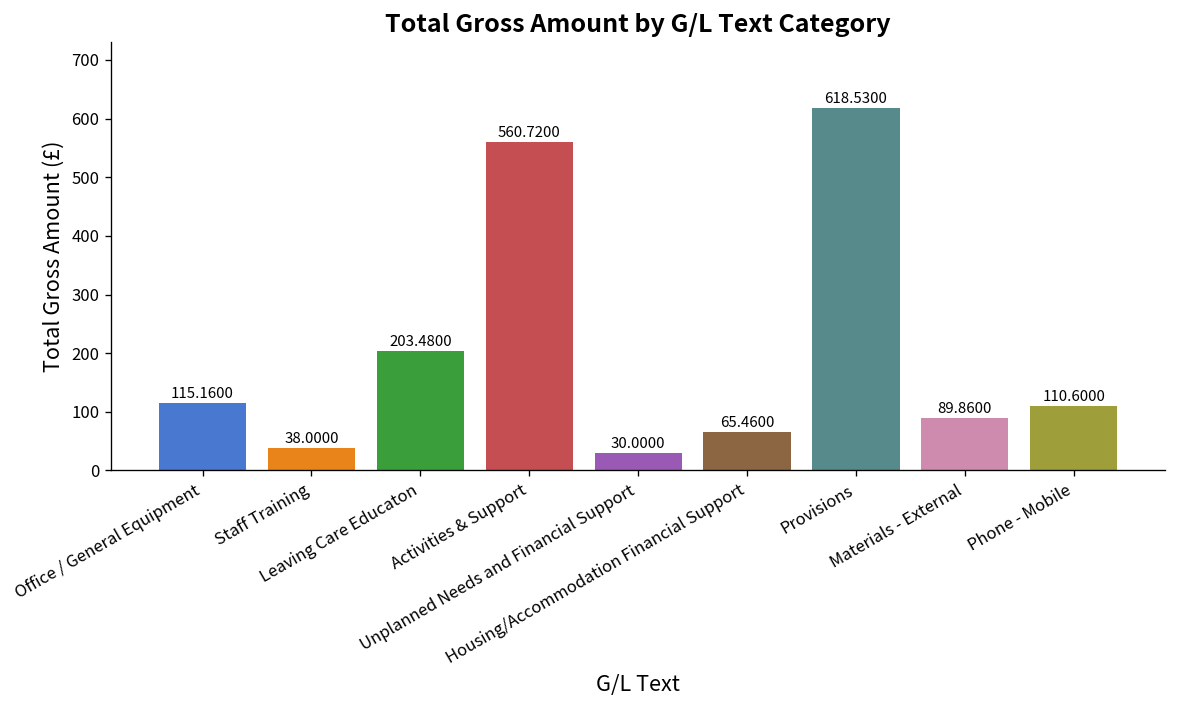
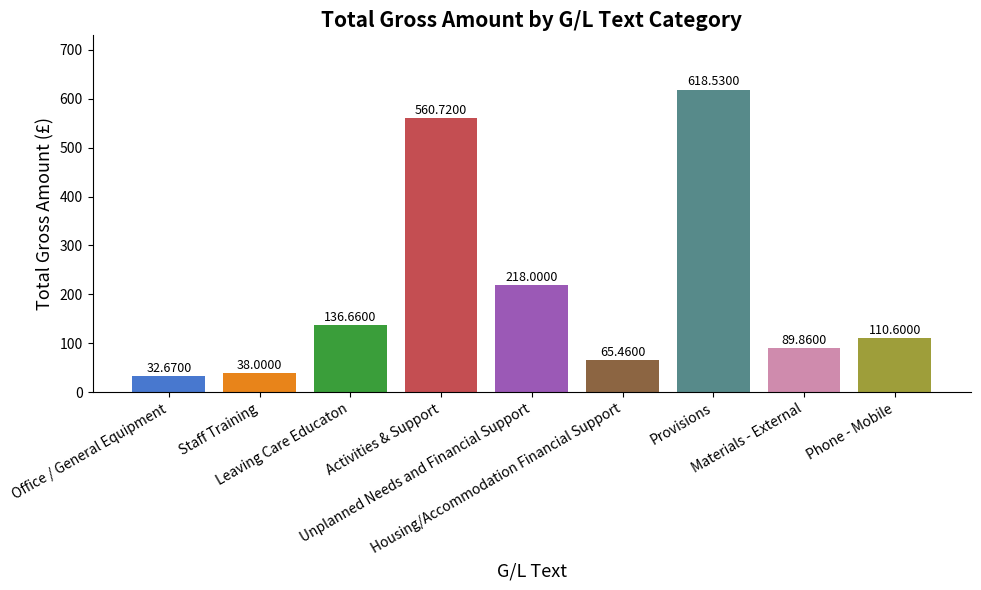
  {
-   "Office / General Equipment": 115.1600,
+   "Office / General Equipment": 32.6700,
    "Staff Training": 38.0000,
-   "Leaving Care Educaton": 203.4800,
+   "Leaving Care Educaton": 136.6600,
    "Activities & Support": 560.7200,
-   "Unplanned Needs and Financial Support": 30.0000,
+   "Unplanned Needs and Financial Support": 218.0000,
    "Housing/Accommodation Financial Support": 65.4600,
    "Provisions": 618.5300,
    "Materials - External": 89.8600,
    "Phone - Mobile": 110.6000
  }
